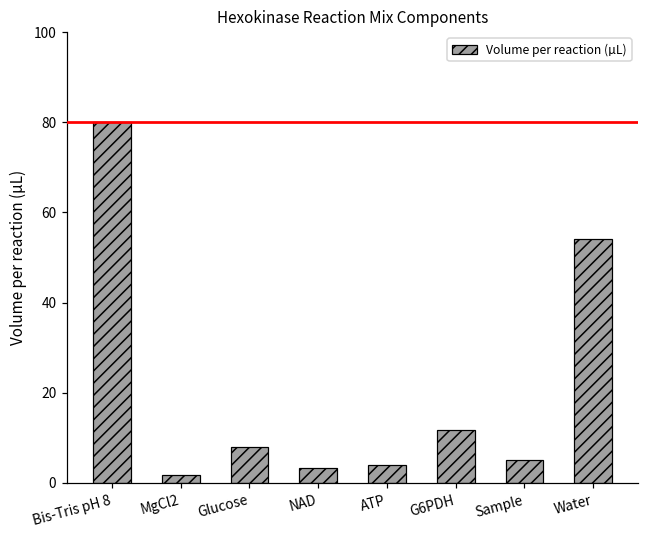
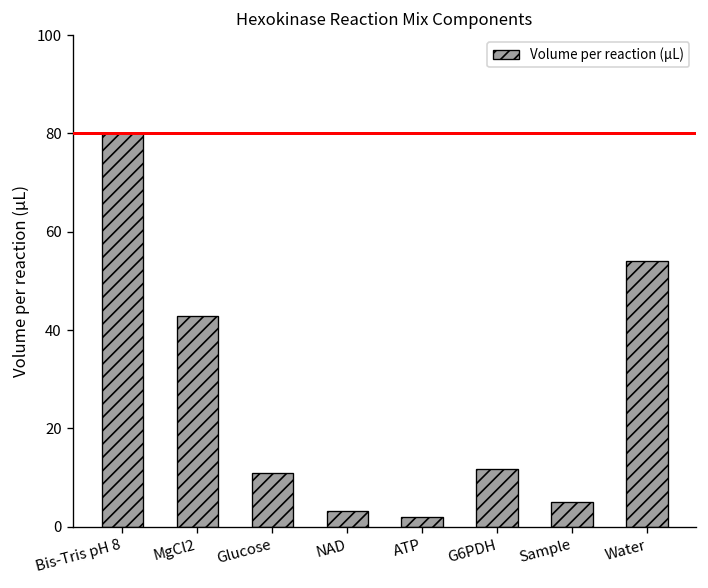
  {
    "Bis-Tris pH 8": 80,
-   "MgCl2": 2,
-   "Glucose": 8,
+   "MgCl2": 43,
+   "Glucose": 11,
    "NAD": 3,
-   "ATP": 4,
+   "ATP": 2,
    "G6PDH": 12,
    "Sample": 5,
    "Water": 54
  }
